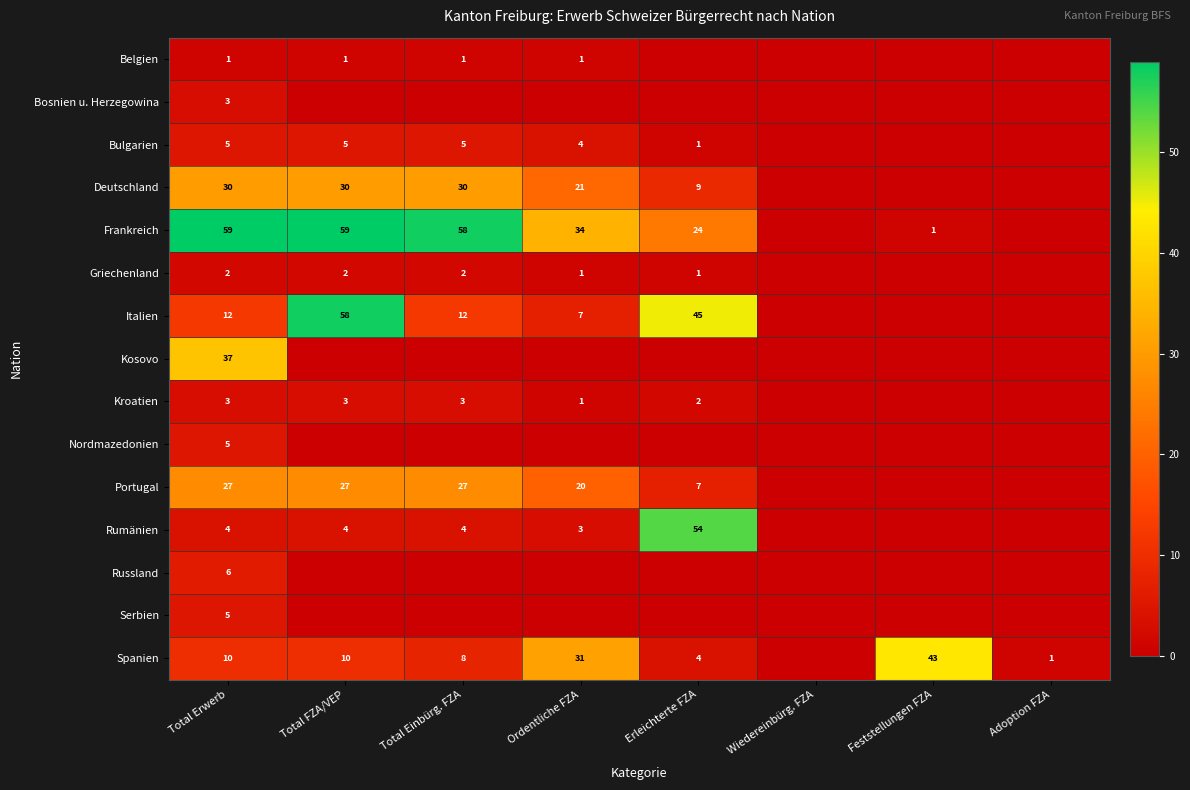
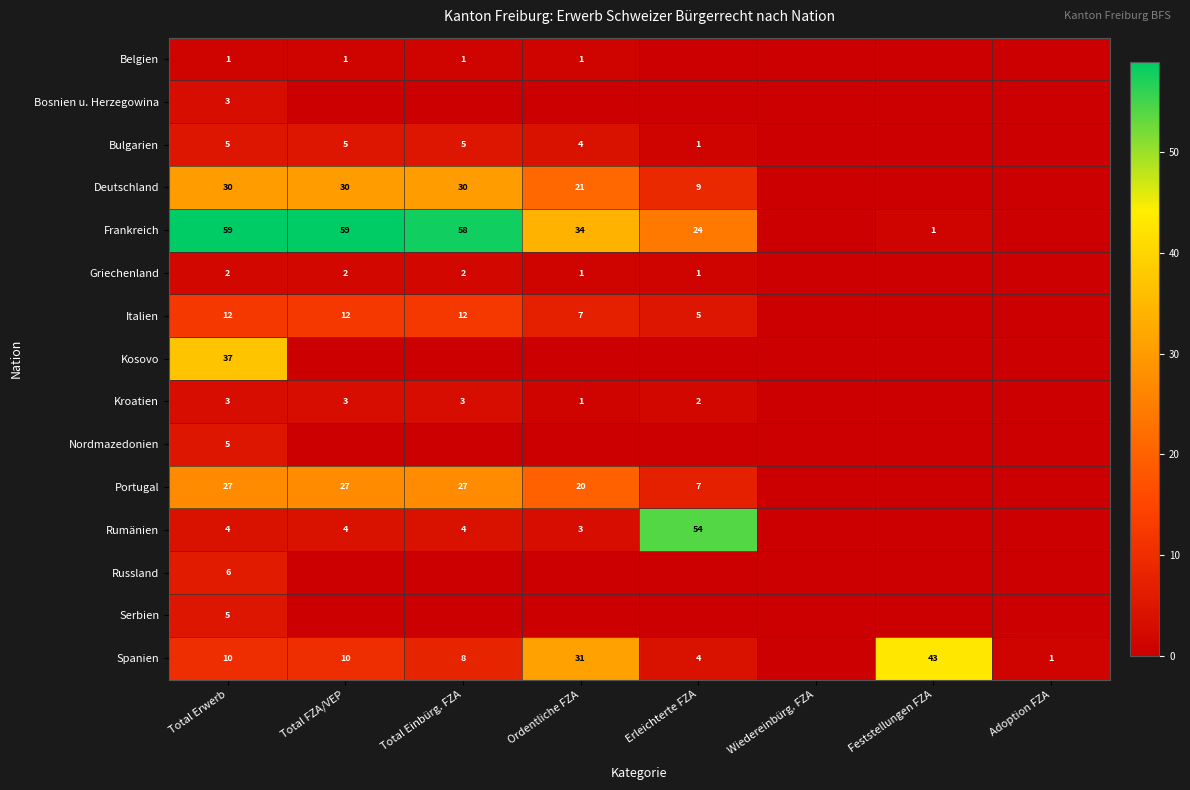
  {
    "Belgien": {
      "Total Erwerb": 1,
      "Total FZA/VEP": 1,
      "Total Einbürg. FZA": 1,
      "Ordentliche FZA": 1
    },
    "Bosnien u. Herzegowina": {
      "Total Erwerb": 3
    },
    "Bulgarien": {
      "Total Erwerb": 5,
      "Total FZA/VEP": 5,
      "Total Einbürg. FZA": 5,
      "Ordentliche FZA": 4,
      "Erleichterte FZA": 1
    },
    "Deutschland": {
      "Total Erwerb": 30,
      "Total FZA/VEP": 30,
      "Total Einbürg. FZA": 30,
      "Ordentliche FZA": 21,
      "Erleichterte FZA": 9
    },
    "Frankreich": {
      "Total Erwerb": 59,
      "Total FZA/VEP": 59,
      "Total Einbürg. FZA": 58,
      "Ordentliche FZA": 34,
      "Erleichterte FZA": 24,
      "Feststellungen FZA": 1
    },
    "Griechenland": {
      "Total Erwerb": 2,
      "Total FZA/VEP": 2,
      "Total Einbürg. FZA": 2,
      "Ordentliche FZA": 1,
      "Erleichterte FZA": 1
    },
    "Italien": {
      "Total Erwerb": 12,
-     "Total FZA/VEP": 58,
+     "Total FZA/VEP": 12,
      "Total Einbürg. FZA": 12,
      "Ordentliche FZA": 7,
-     "Erleichterte FZA": 45
+     "Erleichterte FZA": 5
    },
    "Kosovo": {
      "Total Erwerb": 37
    },
    "Kroatien": {
      "Total Erwerb": 3,
      "Total FZA/VEP": 3,
      "Total Einbürg. FZA": 3,
      "Ordentliche FZA": 1,
      "Erleichterte FZA": 2
    },
    "Nordmazedonien": {
      "Total Erwerb": 5
    },
    "Portugal": {
      "Total Erwerb": 27,
      "Total FZA/VEP": 27,
      "Total Einbürg. FZA": 27,
      "Ordentliche FZA": 20,
      "Erleichterte FZA": 7
    },
    "Rumänien": {
      "Total Erwerb": 4,
      "Total FZA/VEP": 4,
      "Total Einbürg. FZA": 4,
      "Ordentliche FZA": 3,
      "Erleichterte FZA": 54
    },
    "Russland": {
      "Total Erwerb": 6
    },
    "Serbien": {
      "Total Erwerb": 5
    },
    "Spanien": {
      "Total Erwerb": 10,
      "Total FZA/VEP": 10,
      "Total Einbürg. FZA": 8,
      "Ordentliche FZA": 31,
      "Erleichterte FZA": 4,
      "Feststellungen FZA": 43,
      "Adoption FZA": 1
    }
  }
